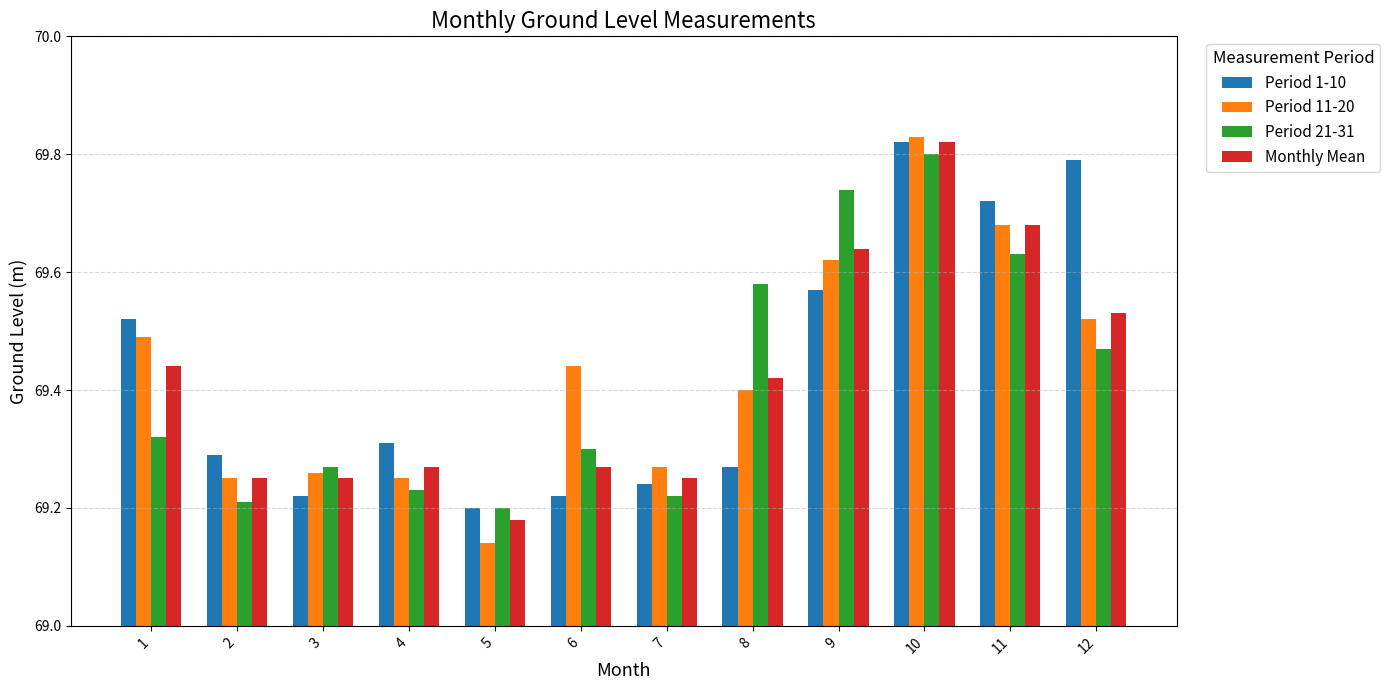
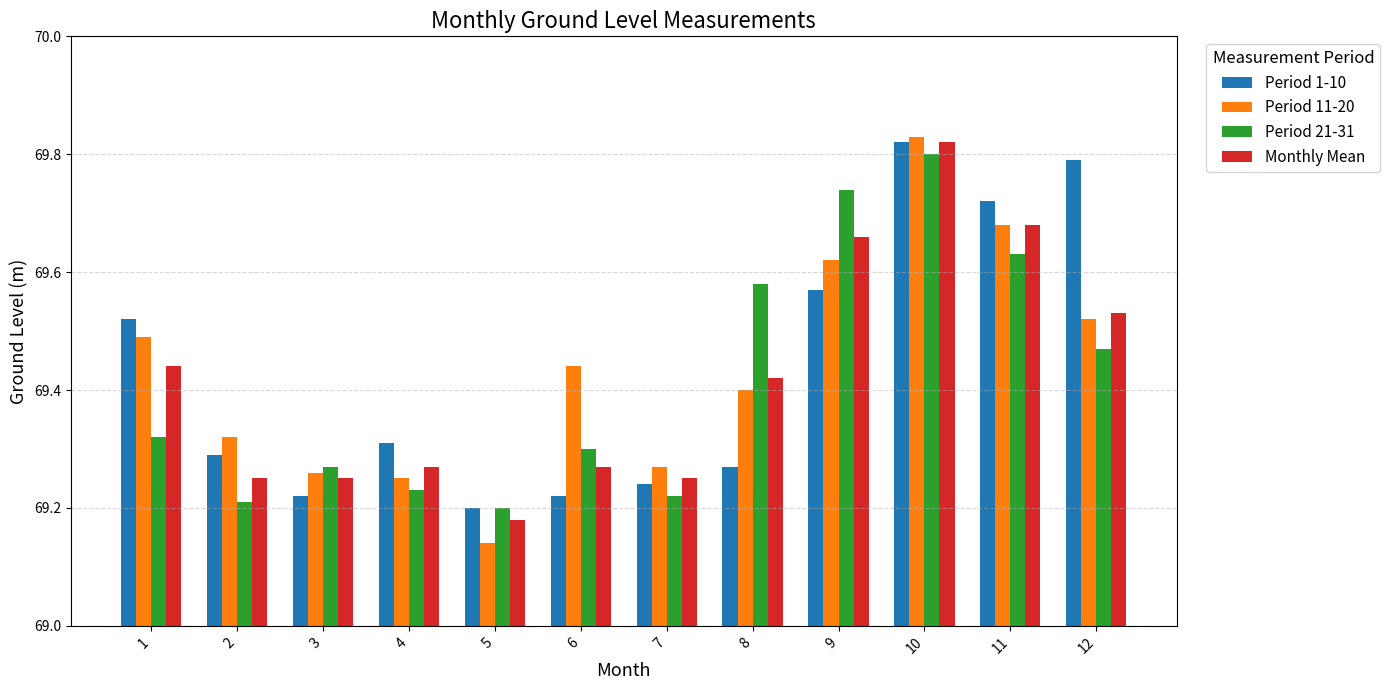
  {
    "Period 1-10": {
      "1": 69.52,
      "2": 69.29,
      "3": 69.22,
      "4": 69.31,
      "5": 69.20,
      "6": 69.22,
      "7": 69.24,
      "8": 69.27,
      "9": 69.57,
      "10": 69.82,
      "11": 69.72,
      "12": 69.79
    },
    "Period 11-20": {
      "1": 69.49,
-     "2": 69.25,
+     "2": 69.32,
      "3": 69.26,
      "4": 69.25,
      "5": 69.14,
      "6": 69.44,
      "7": 69.27,
      "8": 69.40,
      "9": 69.62,
      "10": 69.83,
      "11": 69.68,
      "12": 69.52
    },
    "Period 21-31": {
      "1": 69.32,
      "2": 69.21,
      "3": 69.27,
      "4": 69.23,
      "5": 69.20,
      "6": 69.30,
      "7": 69.22,
      "8": 69.58,
      "9": 69.74,
      "10": 69.80,
      "11": 69.63,
      "12": 69.47
    },
    "Monthly Mean": {
      "1": 69.44,
      "2": 69.25,
      "3": 69.25,
      "4": 69.27,
      "5": 69.18,
      "6": 69.27,
      "7": 69.25,
      "8": 69.42,
-     "9": 69.64,
+     "9": 69.66,
      "10": 69.82,
      "11": 69.68,
      "12": 69.53
    }
  }
